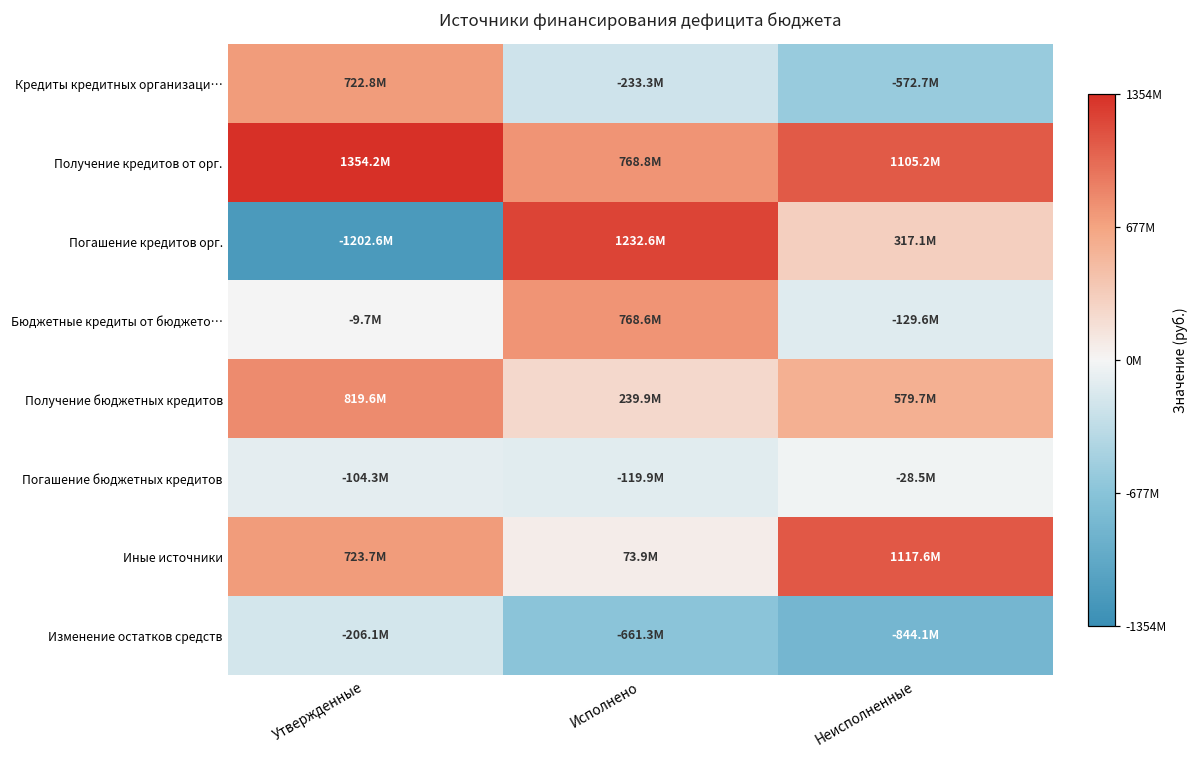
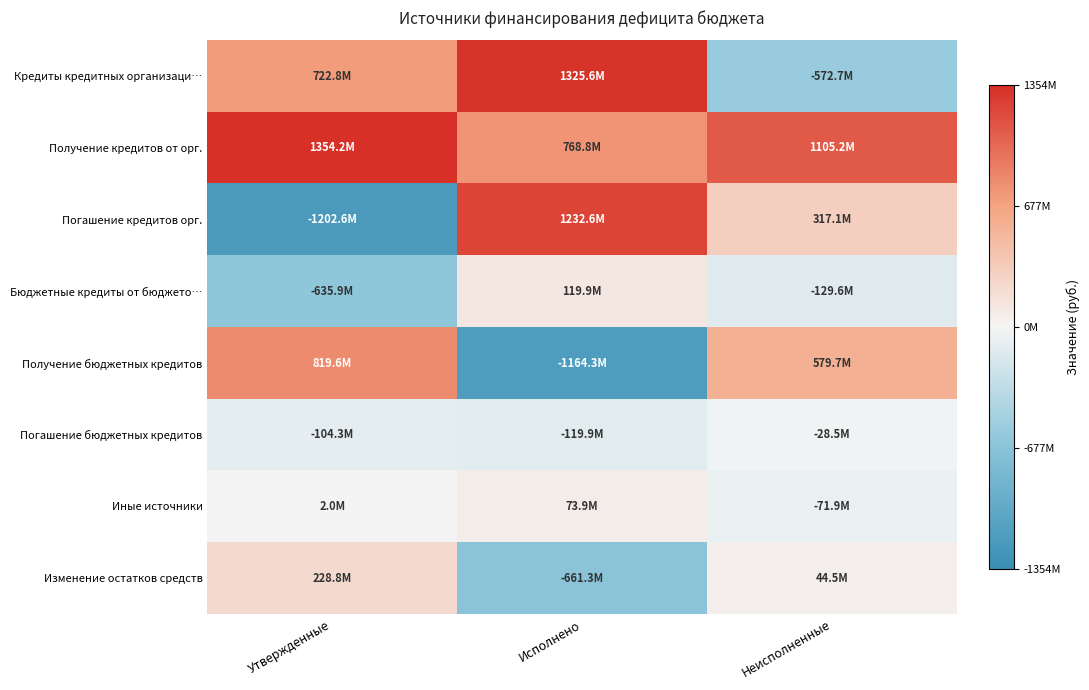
  {
    "Кредиты кредитных организаци…": {
      "Утвержденные": "722.8M",
-     "Исполнено": "-233.3M",
+     "Исполнено": "1325.6M",
      "Неисполненные": "-572.7M"
    },
    "Получение кредитов от орг.": {
      "Утвержденные": "1354.2M",
      "Исполнено": "768.8M",
      "Неисполненные": "1105.2M"
    },
    "Погашение кредитов орг.": {
      "Утвержденные": "-1202.6M",
      "Исполнено": "1232.6M",
      "Неисполненные": "317.1M"
    },
    "Бюджетные кредиты от бюджето…": {
-     "Утвержденные": "-9.7M",
-     "Исполнено": "768.6M",
+     "Утвержденные": "-635.9M",
+     "Исполнено": "119.9M",
      "Неисполненные": "-129.6M"
    },
    "Получение бюджетных кредитов": {
      "Утвержденные": "819.6M",
-     "Исполнено": "239.9M",
+     "Исполнено": "-1164.3M",
      "Неисполненные": "579.7M"
    },
    "Погашение бюджетных кредитов": {
      "Утвержденные": "-104.3M",
      "Исполнено": "-119.9M",
      "Неисполненные": "-28.5M"
    },
    "Иные источники": {
-     "Утвержденные": "723.7M",
+     "Утвержденные": "2.0M",
      "Исполнено": "73.9M",
-     "Неисполненные": "1117.6M"
+     "Неисполненные": "-71.9M"
    },
    "Изменение остатков средств": {
-     "Утвержденные": "-206.1M",
+     "Утвержденные": "228.8M",
      "Исполнено": "-661.3M",
-     "Неисполненные": "-844.1M"
+     "Неисполненные": "44.5M"
    }
  }
